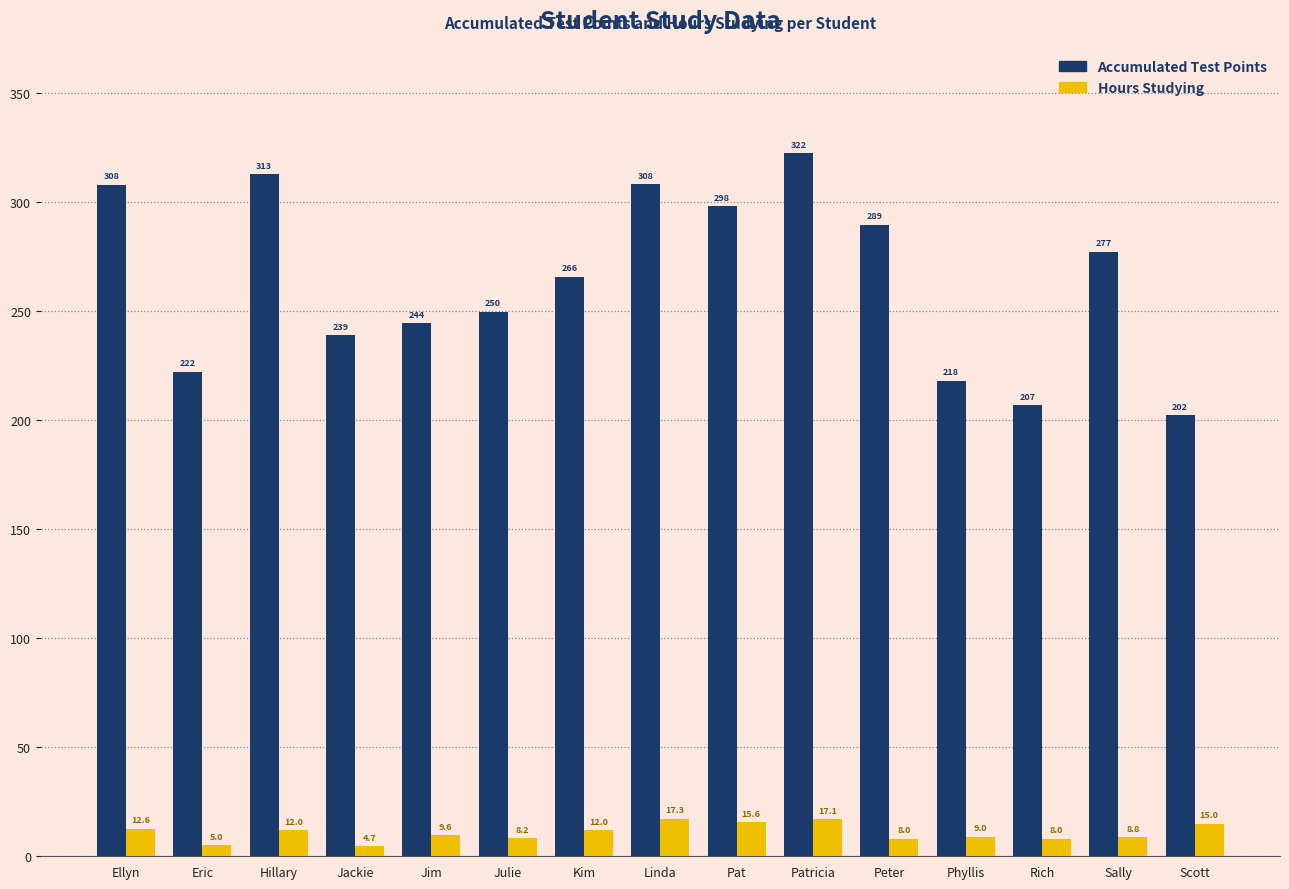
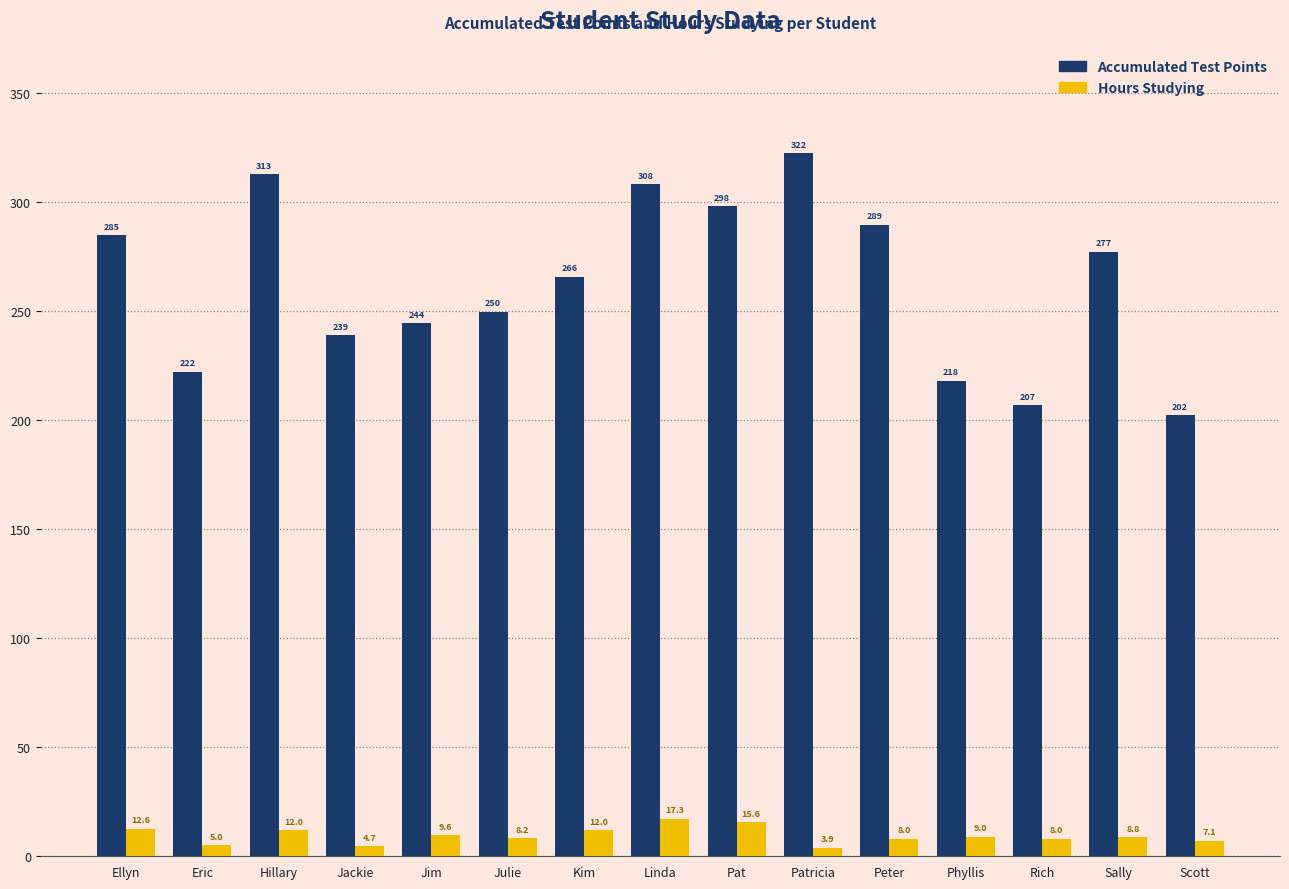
  {
    "Accumulated Test Points": {
-     "Ellyn": 308,
+     "Ellyn": 285,
      "Eric": 222,
      "Hillary": 313,
      "Jackie": 239,
      "Jim": 244,
      "Julie": 250,
      "Kim": 266,
      "Linda": 308,
      "Pat": 298,
      "Patricia": 322,
      "Peter": 289,
      "Phyllis": 218,
      "Rich": 207,
      "Sally": 277,
      "Scott": 202
    },
    "Hours Studying": {
      "Ellyn": 12.6,
      "Eric": 5.0,
      "Hillary": 12.0,
      "Jackie": 4.7,
      "Jim": 9.6,
      "Julie": 8.2,
      "Kim": 12.0,
      "Linda": 17.3,
      "Pat": 15.6,
-     "Patricia": 17.1,
+     "Patricia": 3.9,
      "Peter": 8.0,
      "Phyllis": 9.0,
      "Rich": 8.0,
      "Sally": 8.8,
-     "Scott": 15.0
+     "Scott": 7.1
    }
  }
